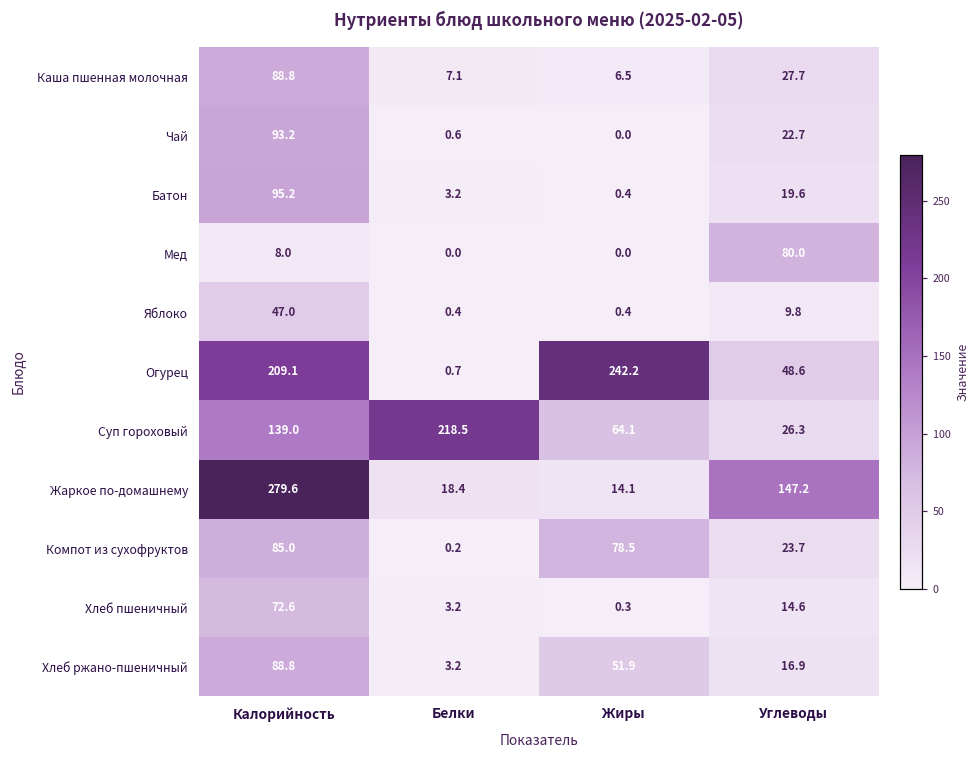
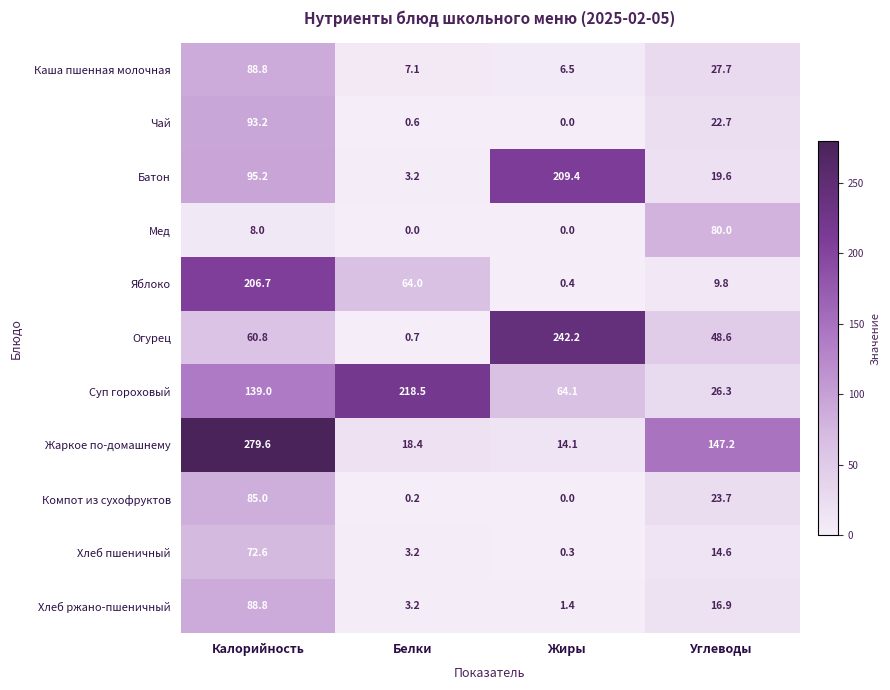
  {
    "Каша пшенная молочная": {
      "Калорийность": 88.8,
      "Белки": 7.1,
      "Жиры": 6.5,
      "Углеводы": 27.7
    },
    "Чай": {
      "Калорийность": 93.2,
      "Белки": 0.6,
      "Жиры": 0.0,
      "Углеводы": 22.7
    },
    "Батон": {
      "Калорийность": 95.2,
      "Белки": 3.2,
-     "Жиры": 0.4,
+     "Жиры": 209.4,
      "Углеводы": 19.6
    },
    "Мед": {
      "Калорийность": 8.0,
      "Белки": 0.0,
      "Жиры": 0.0,
      "Углеводы": 80.0
    },
    "Яблоко": {
-     "Калорийность": 47.0,
-     "Белки": 0.4,
+     "Калорийность": 206.7,
+     "Белки": 64.0,
      "Жиры": 0.4,
      "Углеводы": 9.8
    },
    "Огурец": {
-     "Калорийность": 209.1,
+     "Калорийность": 60.8,
      "Белки": 0.7,
      "Жиры": 242.2,
      "Углеводы": 48.6
    },
    "Суп гороховый": {
      "Калорийность": 139.0,
      "Белки": 218.5,
      "Жиры": 64.1,
      "Углеводы": 26.3
    },
    "Жаркое по-домашнему": {
      "Калорийность": 279.6,
      "Белки": 18.4,
      "Жиры": 14.1,
      "Углеводы": 147.2
    },
    "Компот из сухофруктов": {
      "Калорийность": 85.0,
      "Белки": 0.2,
-     "Жиры": 78.5,
+     "Жиры": 0.0,
      "Углеводы": 23.7
    },
    "Хлеб пшеничный": {
      "Калорийность": 72.6,
      "Белки": 3.2,
      "Жиры": 0.3,
      "Углеводы": 14.6
    },
    "Хлеб ржано-пшеничный": {
      "Калорийность": 88.8,
      "Белки": 3.2,
-     "Жиры": 51.9,
+     "Жиры": 1.4,
      "Углеводы": 16.9
    }
  }
